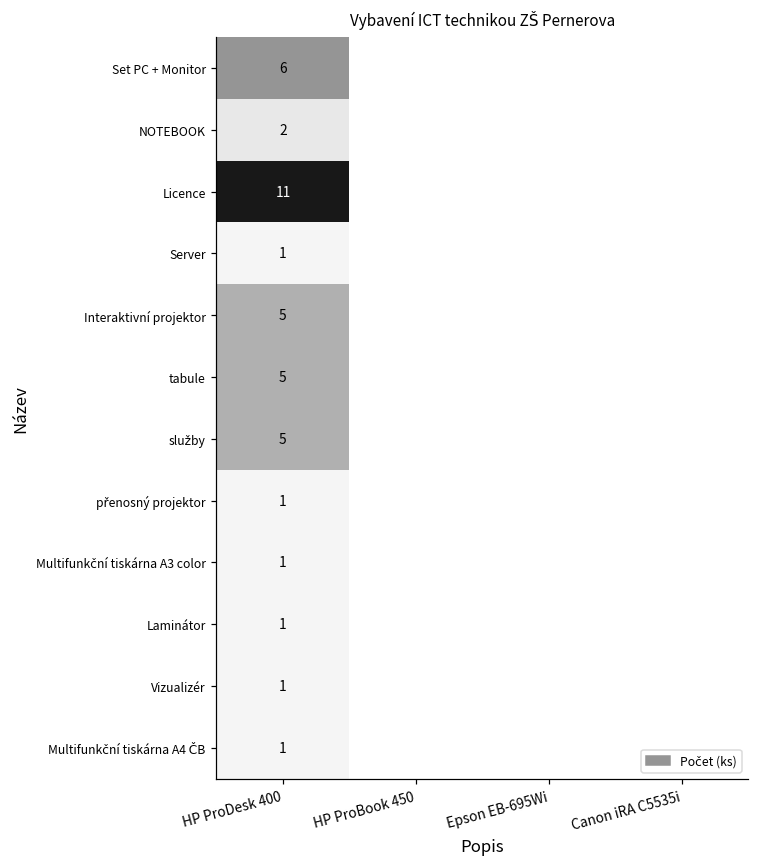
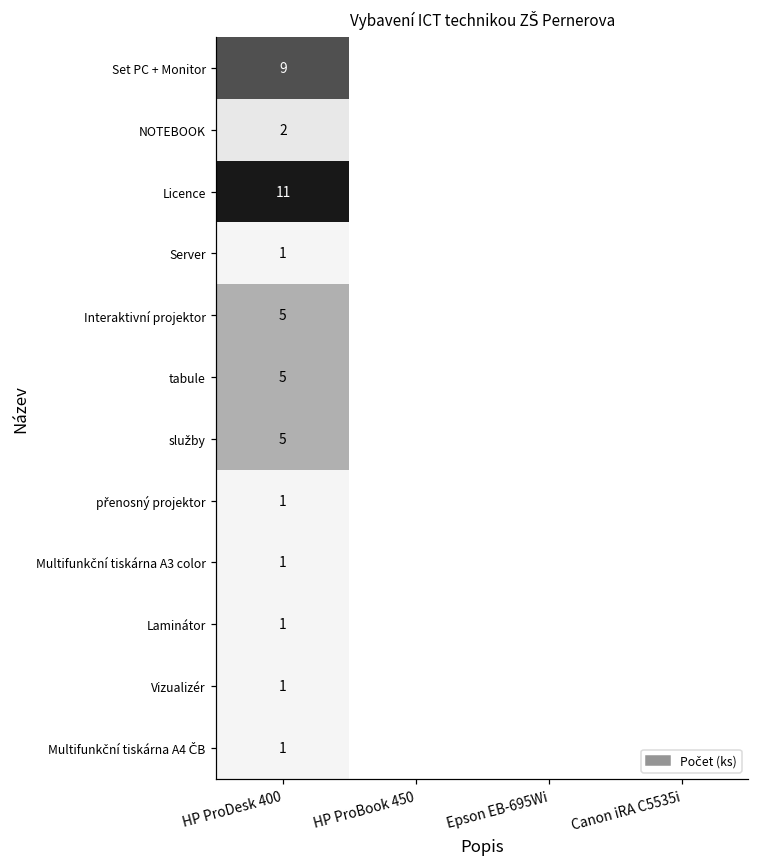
  {
    "Set PC + Monitor": {
-     "HP ProDesk 400": 6
+     "HP ProDesk 400": 9
    },
    "NOTEBOOK": {
      "HP ProDesk 400": 2
    },
    "Licence": {
      "HP ProDesk 400": 11
    },
    "Server": {
      "HP ProDesk 400": 1
    },
    "Interaktivní projektor": {
      "HP ProDesk 400": 5
    },
    "tabule": {
      "HP ProDesk 400": 5
    },
    "služby": {
      "HP ProDesk 400": 5
    },
    "přenosný projektor": {
      "HP ProDesk 400": 1
    },
    "Multifunkční tiskárna A3 color": {
      "HP ProDesk 400": 1
    },
    "Laminátor": {
      "HP ProDesk 400": 1
    },
    "Vizualizér": {
      "HP ProDesk 400": 1
    },
    "Multifunkční tiskárna A4 ČB": {
      "HP ProDesk 400": 1
    }
  }
